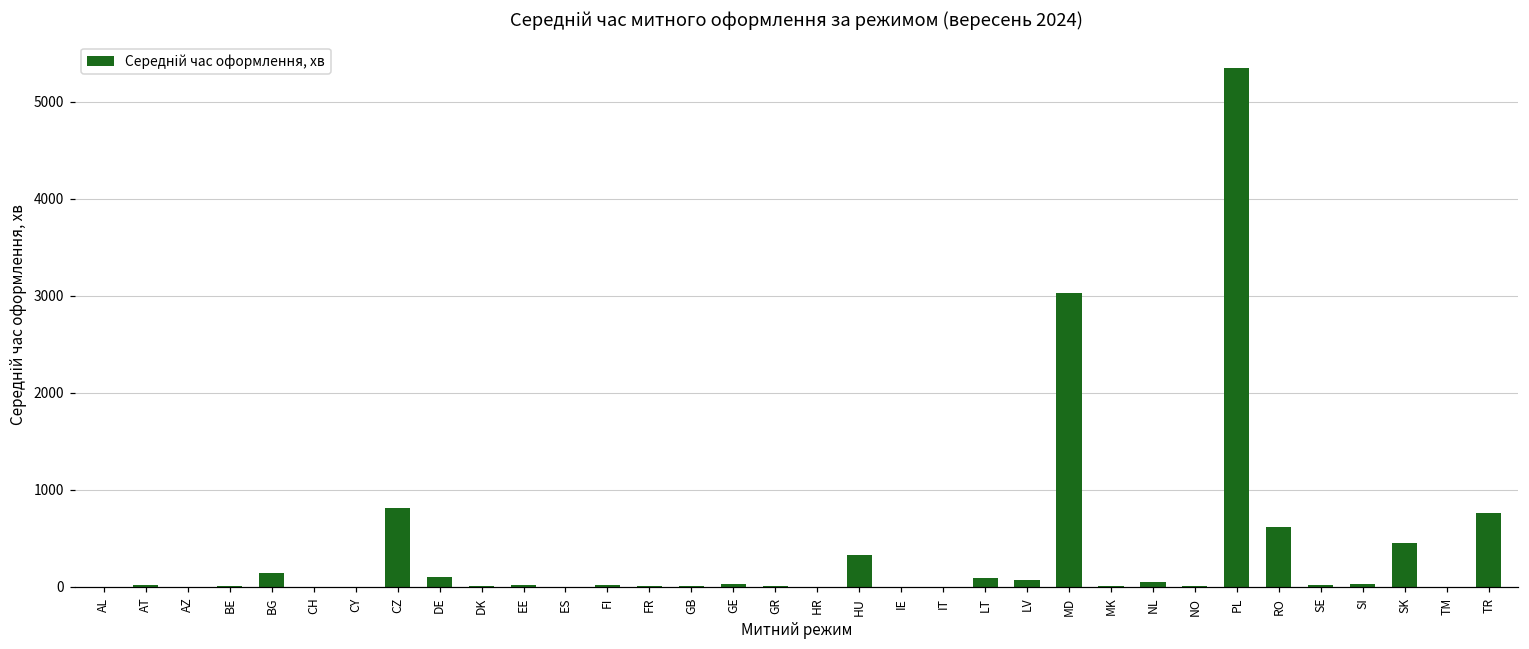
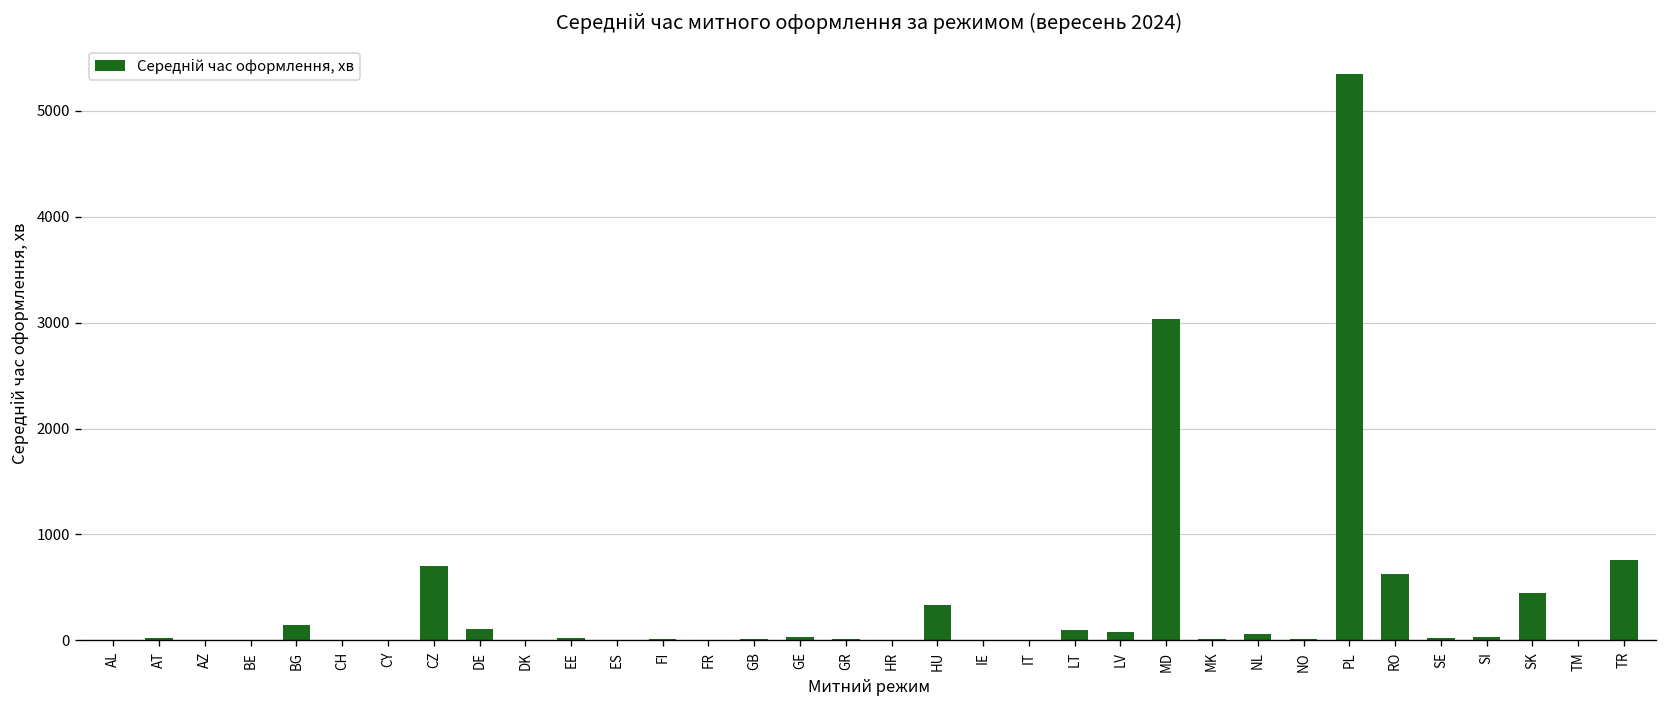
  {
    "BG": 100,
-   "CZ": 800,
+   "CZ": 700,
    "DE": 100,
    "GE": 0,
    "HU": 300,
    "LT": 100,
    "LV": 100,
    "MD": 3000,
    "NL": 100,
    "PL": 5400,
    "RO": 600,
    "SI": 0,
    "SK": 500,
    "TR": 800
  }
